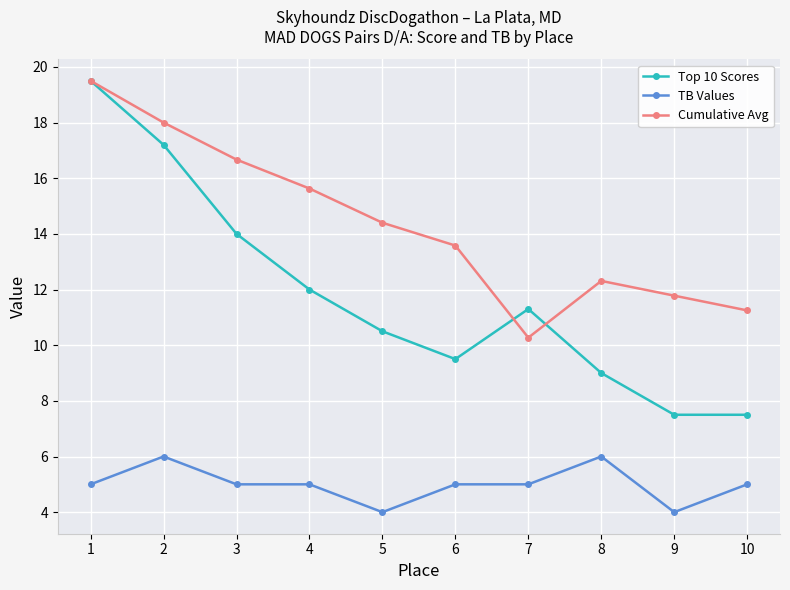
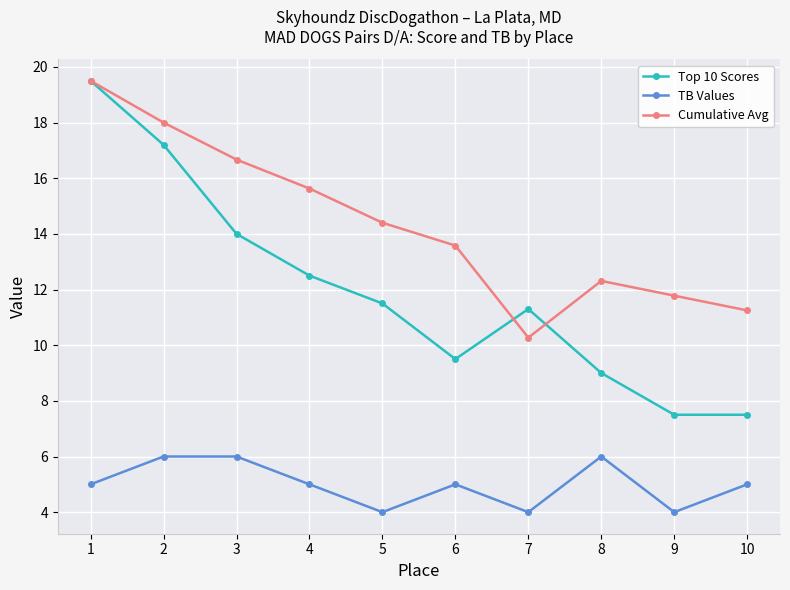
  {
    "Top 10 Scores": {
      "2": 17.2,
      "3": 14.0,
-     "4": 12.0,
-     "5": 10.5,
+     "4": 12.5,
+     "5": 11.5,
      "6": 9.5,
      "7": 11.3,
      "8": 9.0,
      "9": 7.5,
      "10": 7.5
    },
    "TB Values": {
      "1": 5,
      "2": 6,
-     "3": 5,
+     "3": 6,
      "4": 5,
      "5": 4,
      "6": 5,
-     "7": 5,
+     "7": 4,
      "8": 6,
      "9": 4,
      "10": 5
    },
    "Cumulative Avg": {
      "2": 18.0,
      "3": 16.7,
      "4": 15.6,
      "5": 14.4,
      "6": 13.6,
      "7": 10.3,
      "8": 12.3,
      "9": 11.8,
      "10": 11.3
    }
  }
